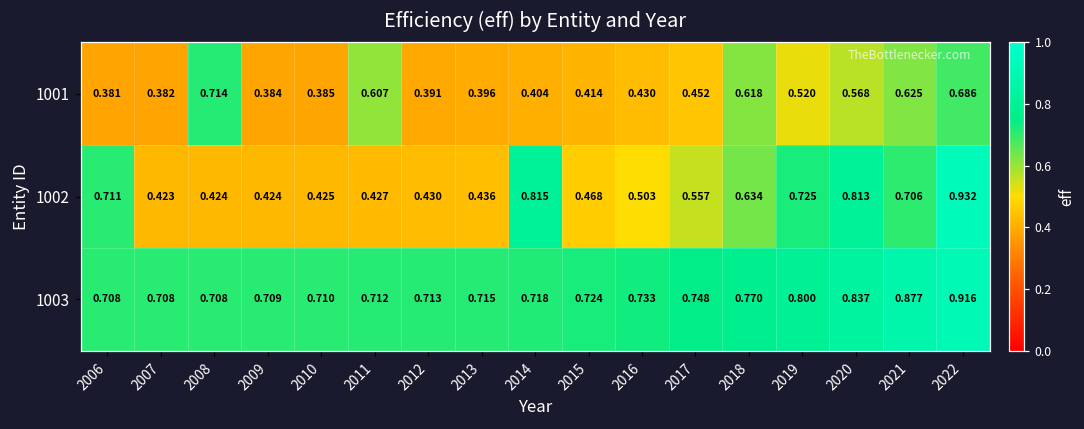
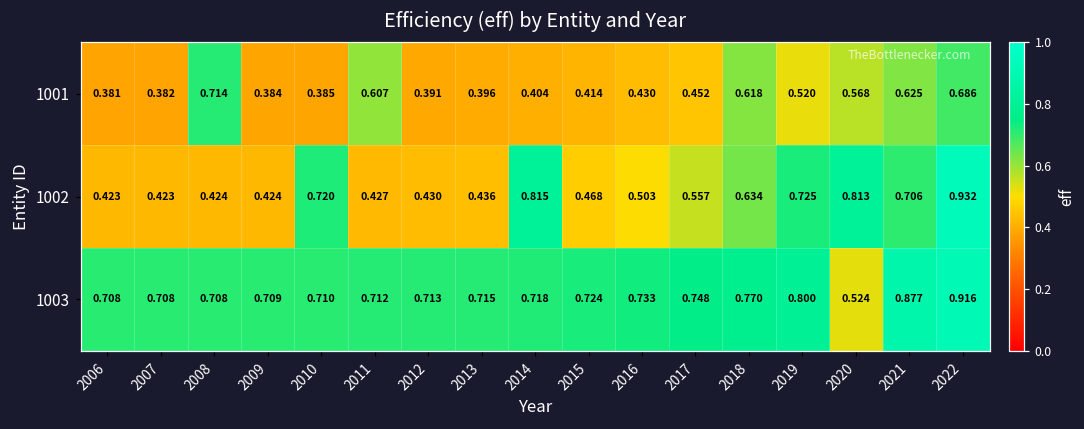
  {
    "1001": {
      "2006": 0.381,
      "2007": 0.382,
      "2008": 0.714,
      "2009": 0.384,
      "2010": 0.385,
      "2011": 0.607,
      "2012": 0.391,
      "2013": 0.396,
      "2014": 0.404,
      "2015": 0.414,
      "2016": 0.430,
      "2017": 0.452,
      "2018": 0.618,
      "2019": 0.520,
      "2020": 0.568,
      "2022": 0.686
    },
    "1002": {
-     "2006": 0.711,
+     "2006": 0.423,
      "2007": 0.423,
      "2008": 0.424,
      "2009": 0.424,
-     "2010": 0.425,
+     "2010": 0.720,
      "2011": 0.427,
      "2012": 0.430,
      "2013": 0.436,
      "2014": 0.815,
      "2015": 0.468,
      "2016": 0.503,
      "2017": 0.557,
      "2018": 0.634,
      "2019": 0.725,
      "2020": 0.813,
      "2021": 0.706,
      "2022": 0.932
    },
    "1003": {
      "2006": 0.708,
      "2007": 0.708,
      "2008": 0.708,
      "2009": 0.709,
      "2010": 0.710,
      "2011": 0.712,
      "2012": 0.713,
      "2013": 0.715,
      "2014": 0.718,
      "2015": 0.724,
      "2016": 0.733,
      "2017": 0.748,
      "2018": 0.770,
      "2019": 0.800,
-     "2020": 0.837,
+     "2020": 0.524,
      "2021": 0.877,
      "2022": 0.916
    }
  }
